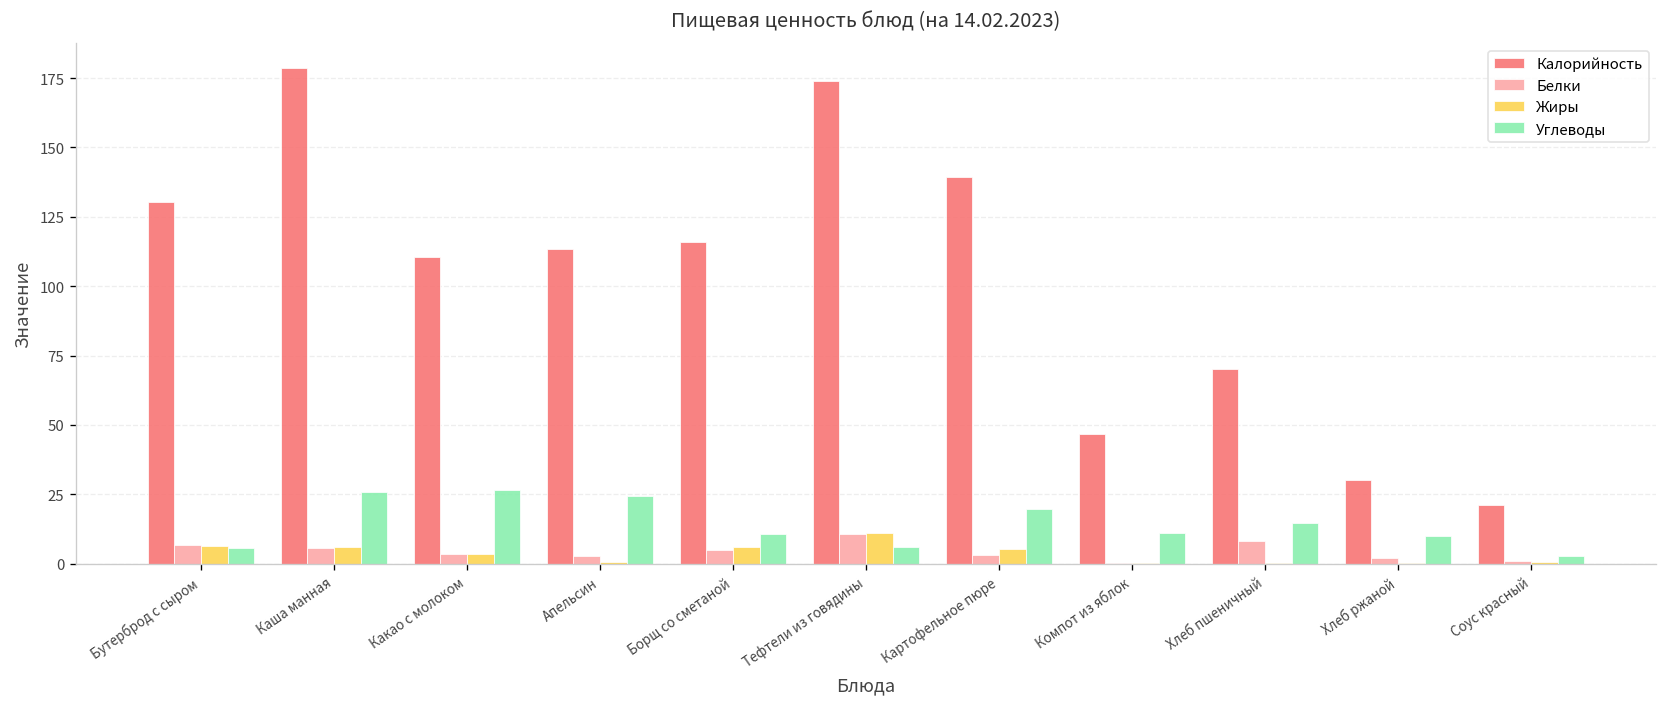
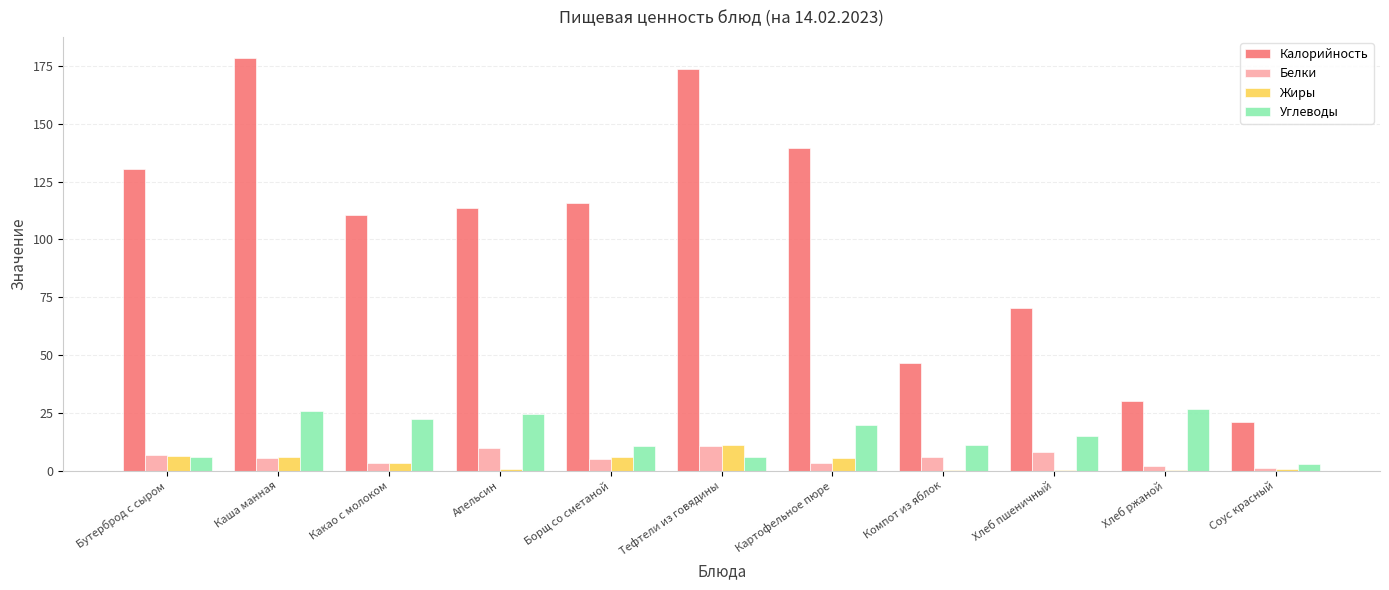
  {
    "Калорийность": {
      "Бутерброд с сыром": 130,
      "Каша манная": 179,
      "Какао с молоком": 111,
      "Апельсин": 113,
      "Борщ со сметаной": 116,
      "Тефтели из говядины": 174,
      "Картофельное пюре": 139,
      "Компот из яблок": 47,
      "Хлеб пшеничный": 70,
      "Хлеб ржаной": 30,
      "Соус красный": 21
    },
    "Белки": {
      "Бутерброд с сыром": 7,
      "Каша манная": 6,
      "Какао с молоком": 4,
-     "Апельсин": 3,
+     "Апельсин": 10,
      "Борщ со сметаной": 5,
      "Тефтели из говядины": 11,
      "Картофельное пюре": 3,
-     "Компот из яблок": 0,
+     "Компот из яблок": 6,
      "Хлеб пшеничный": 8,
      "Хлеб ржаной": 2
    },
    "Жиры": {
      "Бутерброд с сыром": 6,
      "Каша манная": 6,
      "Какао с молоком": 3,
      "Борщ со сметаной": 6,
      "Тефтели из говядины": 11,
      "Картофельное пюре": 5
    },
    "Углеводы": {
      "Бутерброд с сыром": 6,
      "Каша манная": 26,
-     "Какао с молоком": 27,
+     "Какао с молоком": 22,
      "Апельсин": 24,
      "Борщ со сметаной": 11,
      "Тефтели из говядины": 6,
      "Картофельное пюре": 20,
      "Компот из яблок": 11,
      "Хлеб пшеничный": 15,
-     "Хлеб ржаной": 10,
+     "Хлеб ржаной": 27,
      "Соус красный": 3
    }
  }
